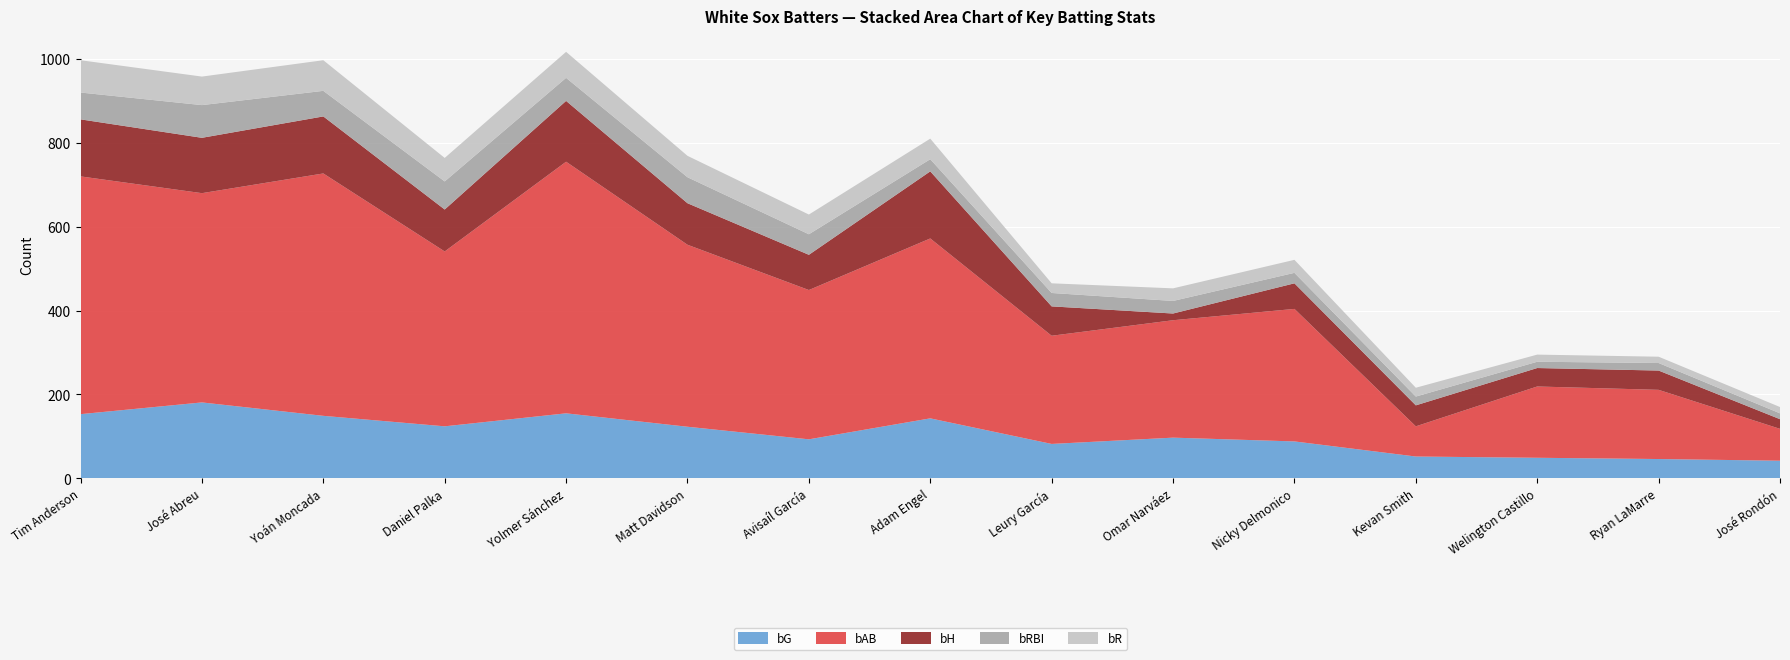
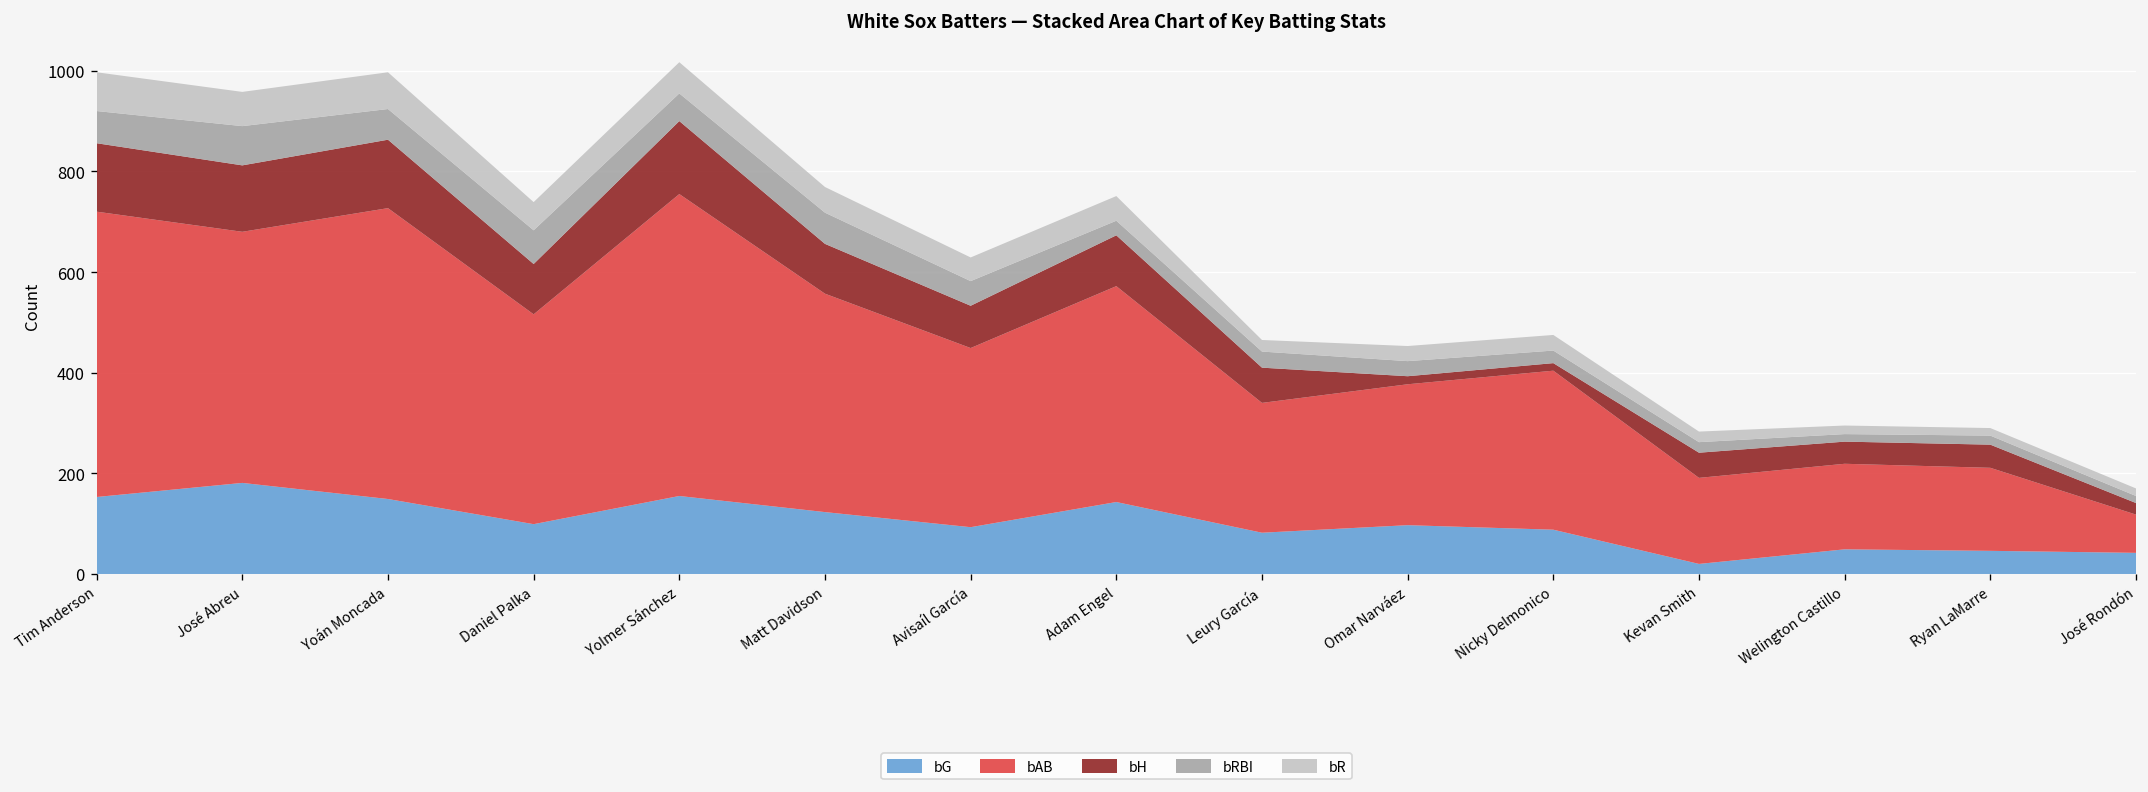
  {
    "bG": {
      "Tim Anderson": 150,
      "José Abreu": 180,
      "Yoán Moncada": 150,
-     "Daniel Palka": 120,
+     "Daniel Palka": 100,
      "Yolmer Sánchez": 160,
      "Matt Davidson": 120,
      "Avisaíl García": 90,
      "Adam Engel": 140,
      "Leury García": 80,
      "Omar Narváez": 100,
      "Nicky Delmonico": 90,
-     "Kevan Smith": 50,
+     "Kevan Smith": 20,
      "Welington Castillo": 50,
      "Ryan LaMarre": 50,
      "José Rondón": 40
    },
    "bAB": {
      "Tim Anderson": 570,
      "José Abreu": 500,
      "Yoán Moncada": 580,
      "Daniel Palka": 420,
      "Yolmer Sánchez": 600,
      "Matt Davidson": 430,
      "Avisaíl García": 360,
      "Adam Engel": 430,
      "Leury García": 260,
      "Omar Narváez": 280,
      "Nicky Delmonico": 320,
-     "Kevan Smith": 70,
+     "Kevan Smith": 170,
      "Welington Castillo": 170,
      "Ryan LaMarre": 170,
      "José Rondón": 80
    },
    "bH": {
      "Tim Anderson": 140,
      "José Abreu": 130,
      "Yoán Moncada": 140,
      "Daniel Palka": 100,
      "Yolmer Sánchez": 150,
      "Matt Davidson": 100,
      "Avisaíl García": 80,
-     "Adam Engel": 160,
+     "Adam Engel": 100,
      "Leury García": 70,
      "Omar Narváez": 20,
-     "Nicky Delmonico": 60,
+     "Nicky Delmonico": 20,
      "Kevan Smith": 50,
      "Welington Castillo": 40,
      "Ryan LaMarre": 50,
      "José Rondón": 20
    }
  }
